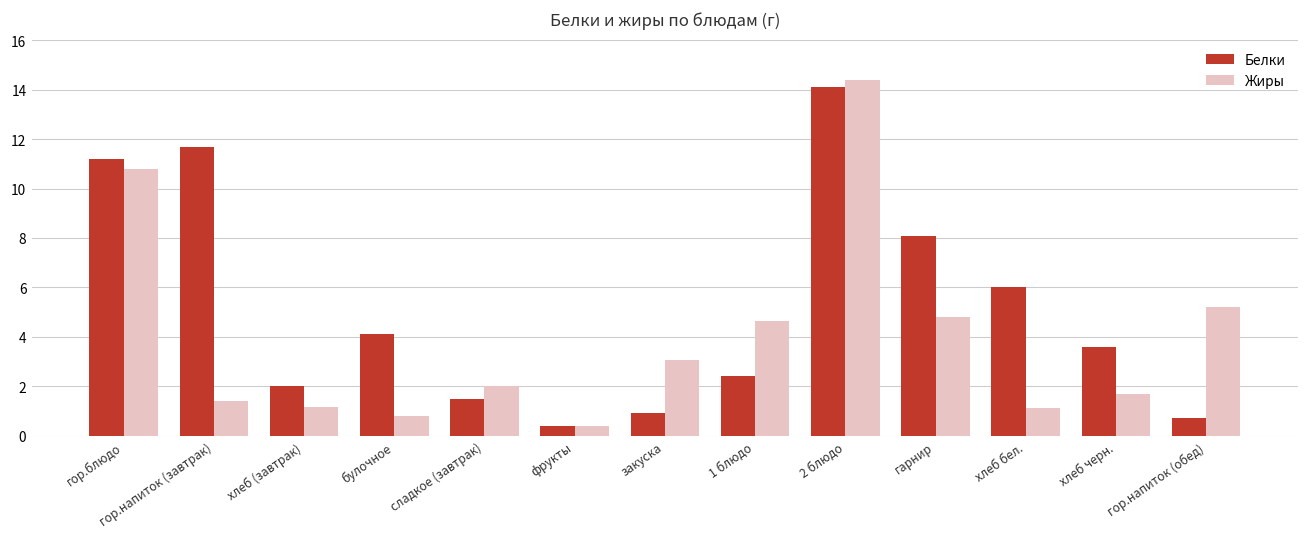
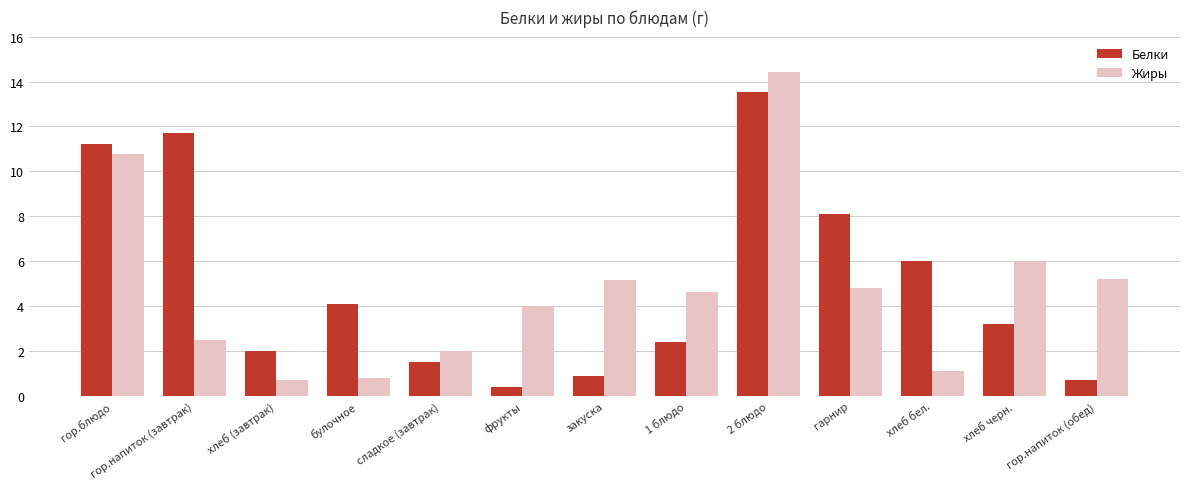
  {
    "Белки": {
      "гор.блюдо": 11.2,
      "гор.напиток (завтрак)": 11.7,
      "хлеб (завтрак)": 2.0,
      "булочное": 4.1,
      "сладкое (завтрак)": 1.5,
      "фрукты": 0.4,
      "закуска": 0.9,
      "1 блюдо": 2.4,
-     "2 блюдо": 14.1,
+     "2 блюдо": 13.5,
      "гарнир": 8.1,
      "хлеб бел.": 6.0,
-     "хлеб черн.": 3.6,
+     "хлеб черн.": 3.2,
      "гор.напиток (обед)": 0.7
    },
    "Жиры": {
      "гор.блюдо": 10.8,
-     "гор.напиток (завтрак)": 1.4,
-     "хлеб (завтрак)": 1.2,
+     "гор.напиток (завтрак)": 2.5,
+     "хлеб (завтрак)": 0.7,
      "булочное": 0.8,
      "сладкое (завтрак)": 2.0,
-     "фрукты": 0.4,
-     "закуска": 3.1,
+     "фрукты": 4.0,
+     "закуска": 5.2,
      "1 блюдо": 4.6,
      "2 блюдо": 14.4,
      "гарнир": 4.8,
      "хлеб бел.": 1.1,
-     "хлеб черн.": 1.7,
+     "хлеб черн.": 6.0,
      "гор.напиток (обед)": 5.2
    }
  }
